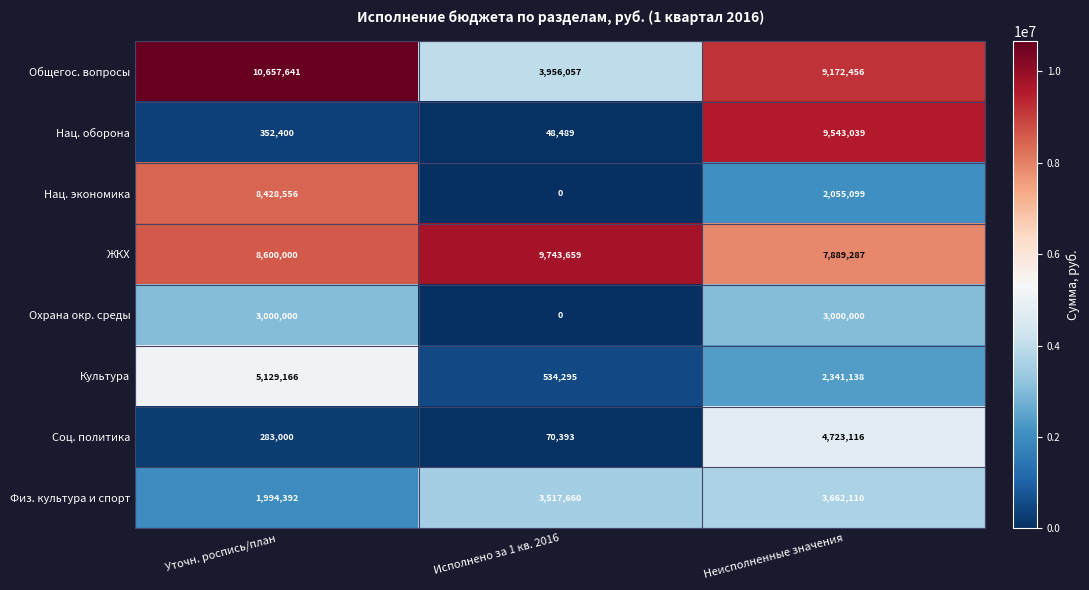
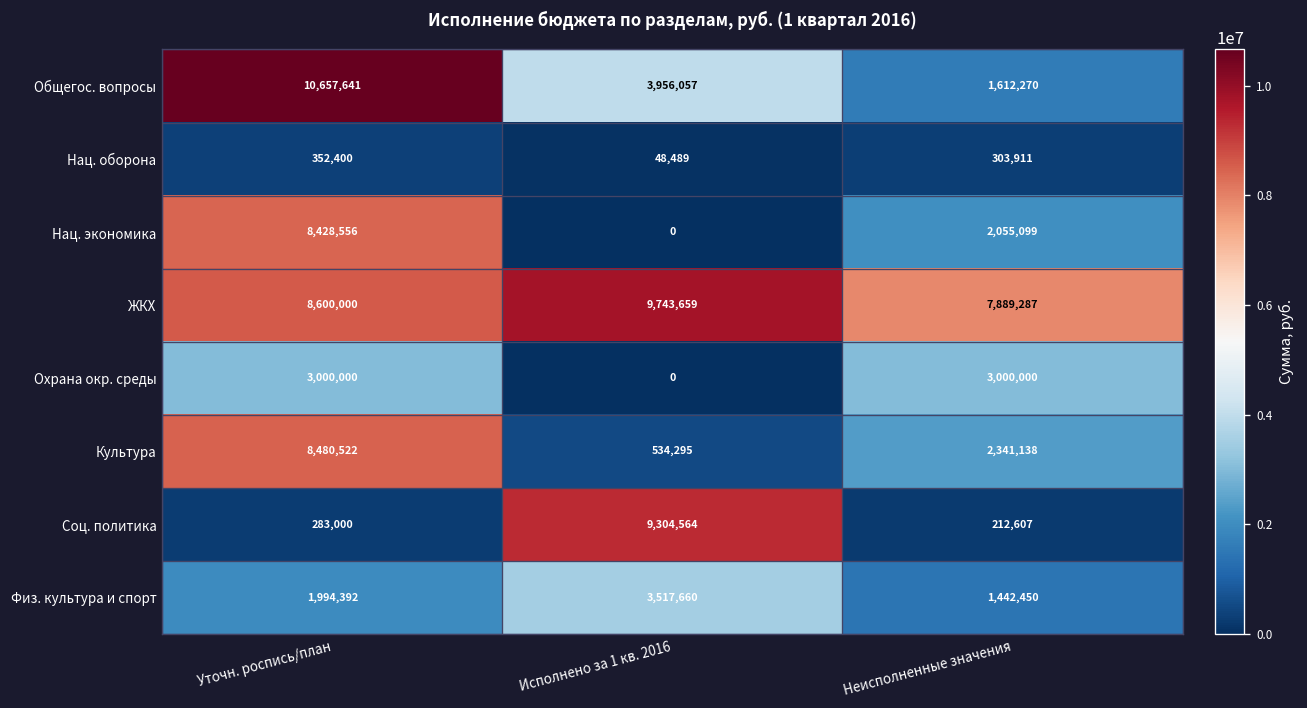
  {
    "Общегос. вопросы": {
      "Уточн. роспись/план": "10,657,641",
      "Исполнено за 1 кв. 2016": "3,956,057",
-     "Неисполненные значения": "9,172,456"
+     "Неисполненные значения": "1,612,270"
    },
    "Нац. оборона": {
      "Уточн. роспись/план": "352,400",
      "Исполнено за 1 кв. 2016": "48,489",
-     "Неисполненные значения": "9,543,039"
+     "Неисполненные значения": "303,911"
    },
    "Нац. экономика": {
      "Уточн. роспись/план": "8,428,556",
      "Исполнено за 1 кв. 2016": "0",
      "Неисполненные значения": "2,055,099"
    },
    "ЖКХ": {
      "Уточн. роспись/план": "8,600,000",
      "Исполнено за 1 кв. 2016": "9,743,659",
      "Неисполненные значения": "7,889,287"
    },
    "Охрана окр. среды": {
      "Уточн. роспись/план": "3,000,000",
      "Исполнено за 1 кв. 2016": "0",
      "Неисполненные значения": "3,000,000"
    },
    "Культура": {
-     "Уточн. роспись/план": "5,129,166",
+     "Уточн. роспись/план": "8,480,522",
      "Исполнено за 1 кв. 2016": "534,295",
      "Неисполненные значения": "2,341,138"
    },
    "Соц. политика": {
      "Уточн. роспись/план": "283,000",
-     "Исполнено за 1 кв. 2016": "70,393",
-     "Неисполненные значения": "4,723,116"
+     "Исполнено за 1 кв. 2016": "9,304,564",
+     "Неисполненные значения": "212,607"
    },
    "Физ. культура и спорт": {
      "Уточн. роспись/план": "1,994,392",
      "Исполнено за 1 кв. 2016": "3,517,660",
-     "Неисполненные значения": "3,662,110"
+     "Неисполненные значения": "1,442,450"
    }
  }
